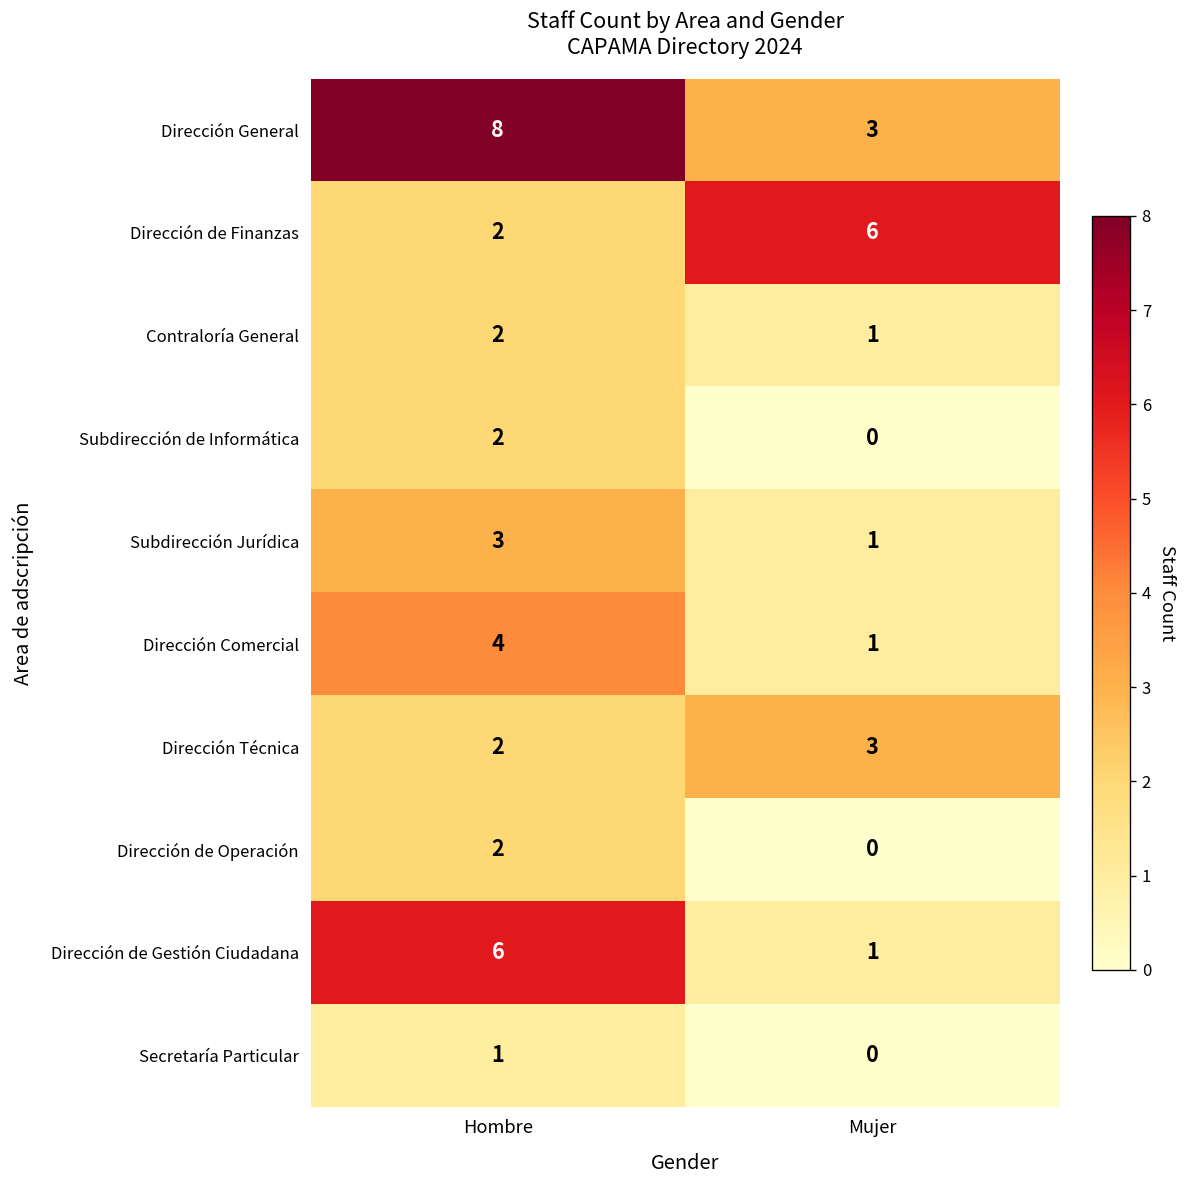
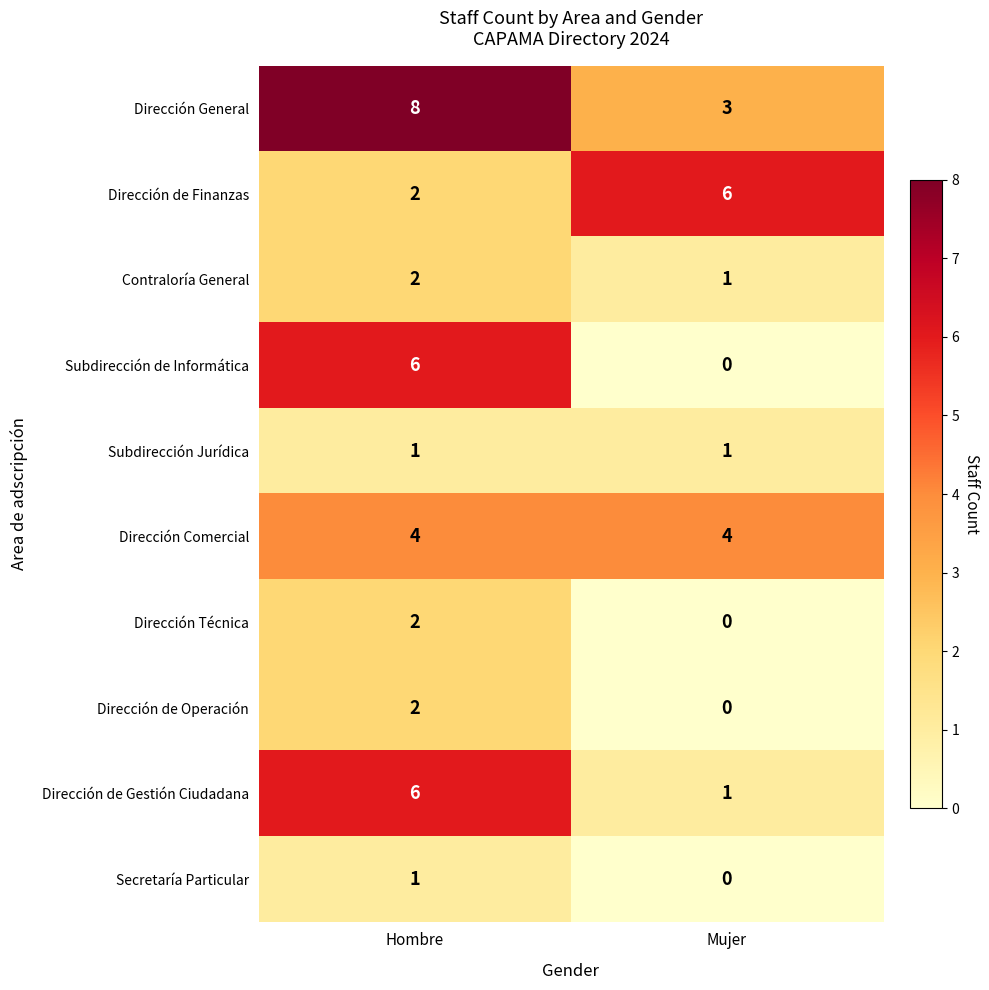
  {
    "Dirección General": {
      "Hombre": 8,
      "Mujer": 3
    },
    "Dirección de Finanzas": {
      "Hombre": 2,
      "Mujer": 6
    },
    "Contraloría General": {
      "Hombre": 2,
      "Mujer": 1
    },
    "Subdirección de Informática": {
-     "Hombre": 2,
+     "Hombre": 6,
      "Mujer": 0
    },
    "Subdirección Jurídica": {
-     "Hombre": 3,
+     "Hombre": 1,
      "Mujer": 1
    },
    "Dirección Comercial": {
      "Hombre": 4,
-     "Mujer": 1
+     "Mujer": 4
    },
    "Dirección Técnica": {
      "Hombre": 2,
-     "Mujer": 3
+     "Mujer": 0
    },
    "Dirección de Operación": {
      "Hombre": 2,
      "Mujer": 0
    },
    "Dirección de Gestión Ciudadana": {
      "Hombre": 6,
      "Mujer": 1
    },
    "Secretaría Particular": {
      "Hombre": 1,
      "Mujer": 0
    }
  }
